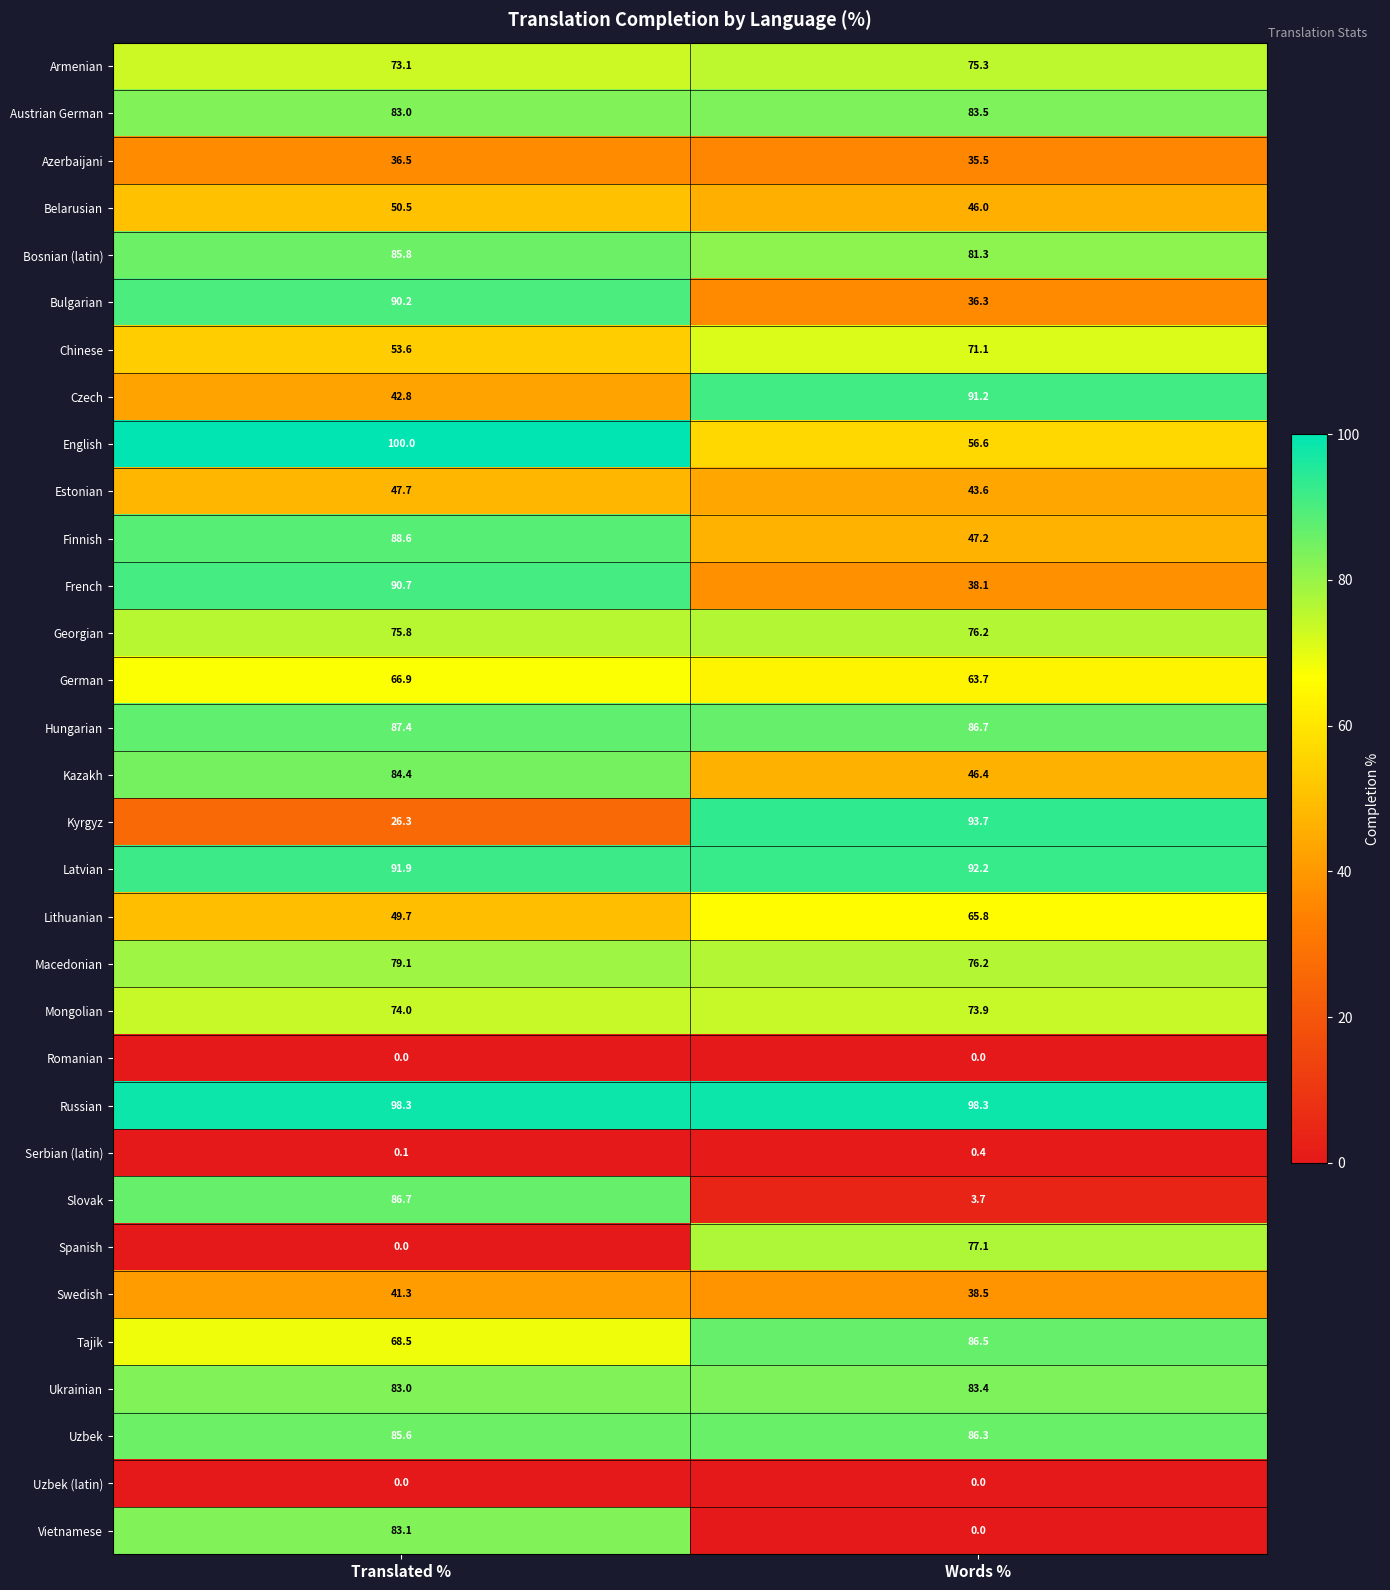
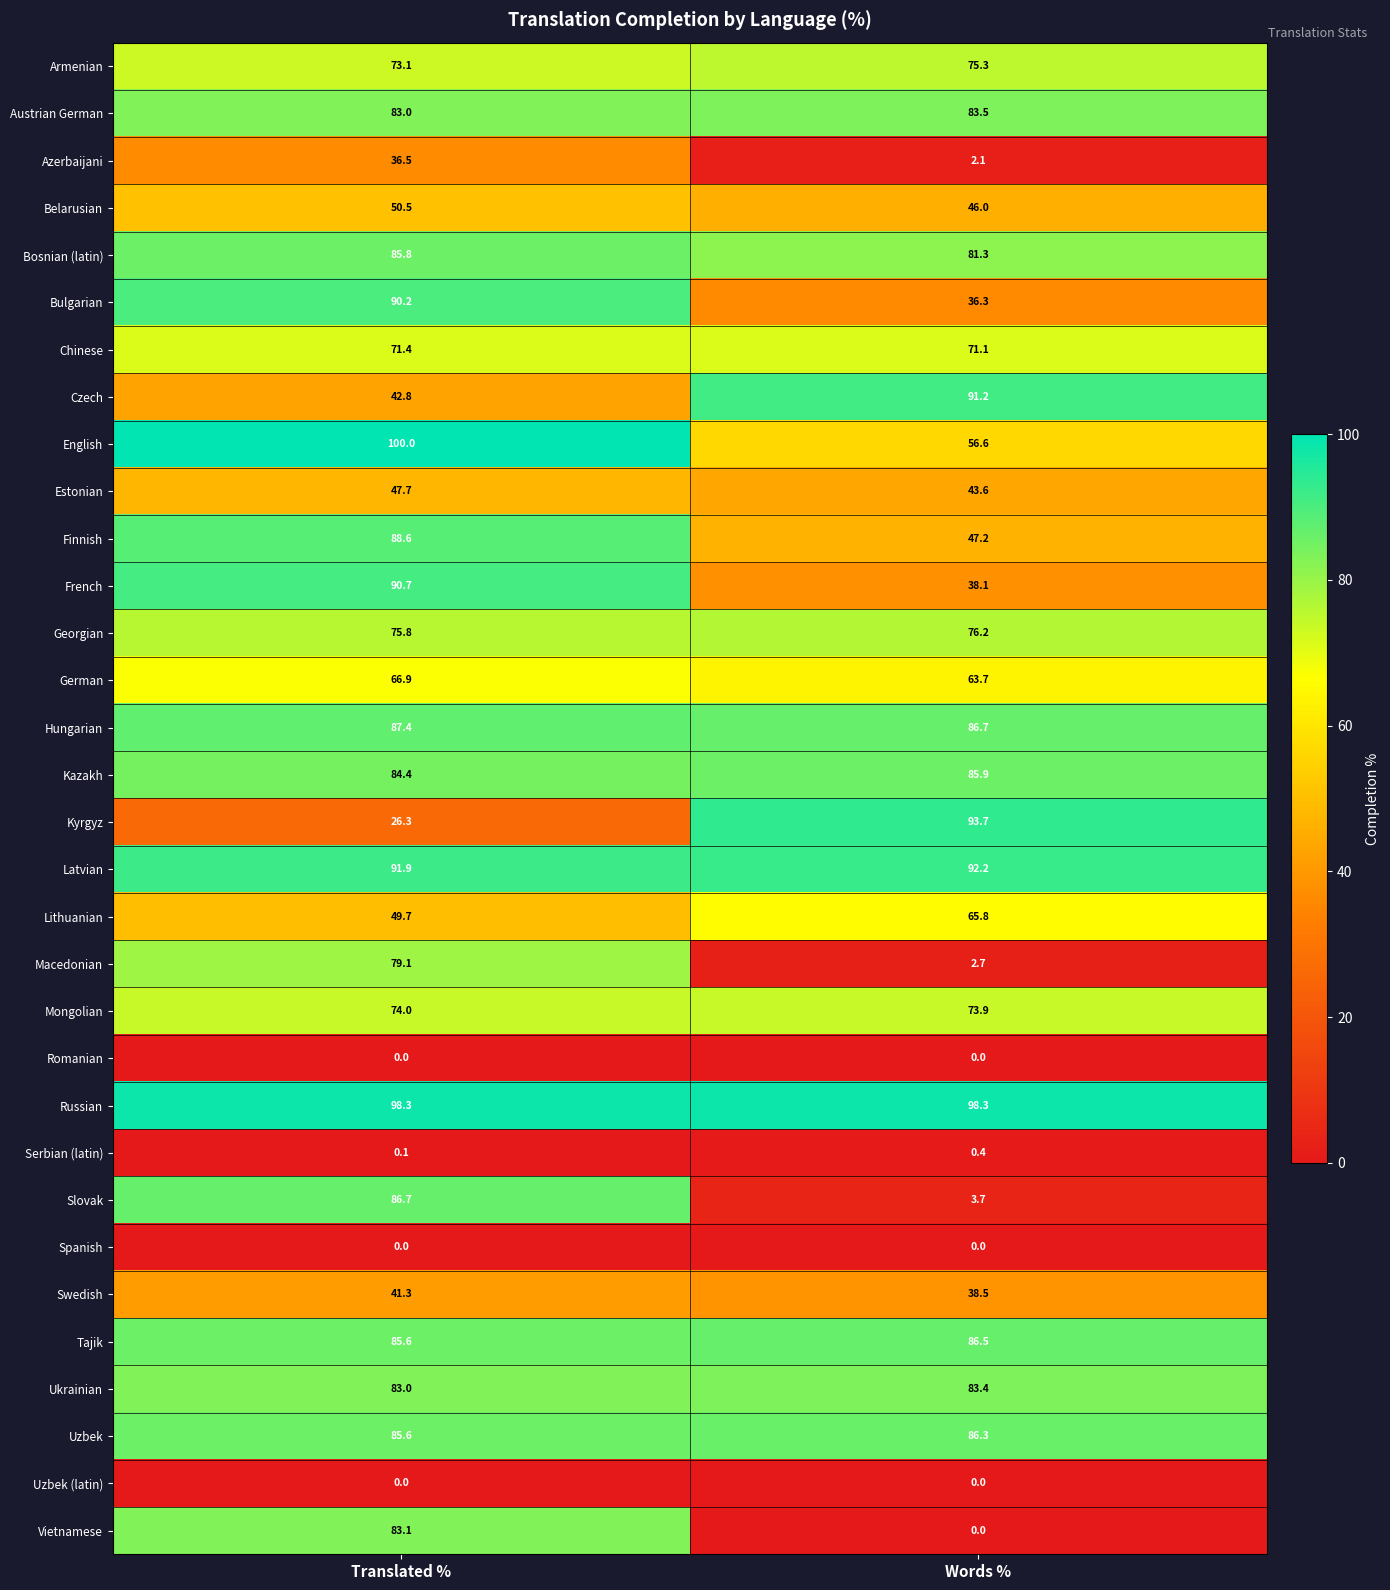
  {
    "Armenian": {
      "Translated %": 73.1,
      "Words %": 75.3
    },
    "Austrian German": {
      "Translated %": 83.0,
      "Words %": 83.5
    },
    "Azerbaijani": {
      "Translated %": 36.5,
-     "Words %": 35.5
+     "Words %": 2.1
    },
    "Belarusian": {
      "Translated %": 50.5,
      "Words %": 46.0
    },
    "Bosnian (latin)": {
      "Translated %": 85.8,
      "Words %": 81.3
    },
    "Bulgarian": {
      "Translated %": 90.2,
      "Words %": 36.3
    },
    "Chinese": {
-     "Translated %": 53.6,
+     "Translated %": 71.4,
      "Words %": 71.1
    },
    "Czech": {
      "Translated %": 42.8,
      "Words %": 91.2
    },
    "English": {
      "Translated %": 100.0,
      "Words %": 56.6
    },
    "Estonian": {
      "Translated %": 47.7,
      "Words %": 43.6
    },
    "Finnish": {
      "Translated %": 88.6,
      "Words %": 47.2
    },
    "French": {
      "Translated %": 90.7,
      "Words %": 38.1
    },
    "Georgian": {
      "Translated %": 75.8,
      "Words %": 76.2
    },
    "German": {
      "Translated %": 66.9,
      "Words %": 63.7
    },
    "Hungarian": {
      "Translated %": 87.4,
      "Words %": 86.7
    },
    "Kazakh": {
      "Translated %": 84.4,
-     "Words %": 46.4
+     "Words %": 85.9
    },
    "Kyrgyz": {
      "Translated %": 26.3,
      "Words %": 93.7
    },
    "Latvian": {
      "Translated %": 91.9,
      "Words %": 92.2
    },
    "Lithuanian": {
      "Translated %": 49.7,
      "Words %": 65.8
    },
    "Macedonian": {
      "Translated %": 79.1,
-     "Words %": 76.2
+     "Words %": 2.7
    },
    "Mongolian": {
      "Translated %": 74.0,
      "Words %": 73.9
    },
    "Romanian": {
      "Translated %": 0.0,
      "Words %": 0.0
    },
    "Russian": {
      "Translated %": 98.3,
      "Words %": 98.3
    },
    "Serbian (latin)": {
      "Translated %": 0.1,
      "Words %": 0.4
    },
    "Slovak": {
      "Translated %": 86.7,
      "Words %": 3.7
    },
    "Spanish": {
      "Translated %": 0.0,
-     "Words %": 77.1
+     "Words %": 0.0
    },
    "Swedish": {
      "Translated %": 41.3,
      "Words %": 38.5
    },
    "Tajik": {
-     "Translated %": 68.5,
+     "Translated %": 85.6,
      "Words %": 86.5
    },
    "Ukrainian": {
      "Translated %": 83.0,
      "Words %": 83.4
    },
    "Uzbek": {
      "Translated %": 85.6,
      "Words %": 86.3
    },
    "Uzbek (latin)": {
      "Translated %": 0.0,
      "Words %": 0.0
    },
    "Vietnamese": {
      "Translated %": 83.1,
      "Words %": 0.0
    }
  }
